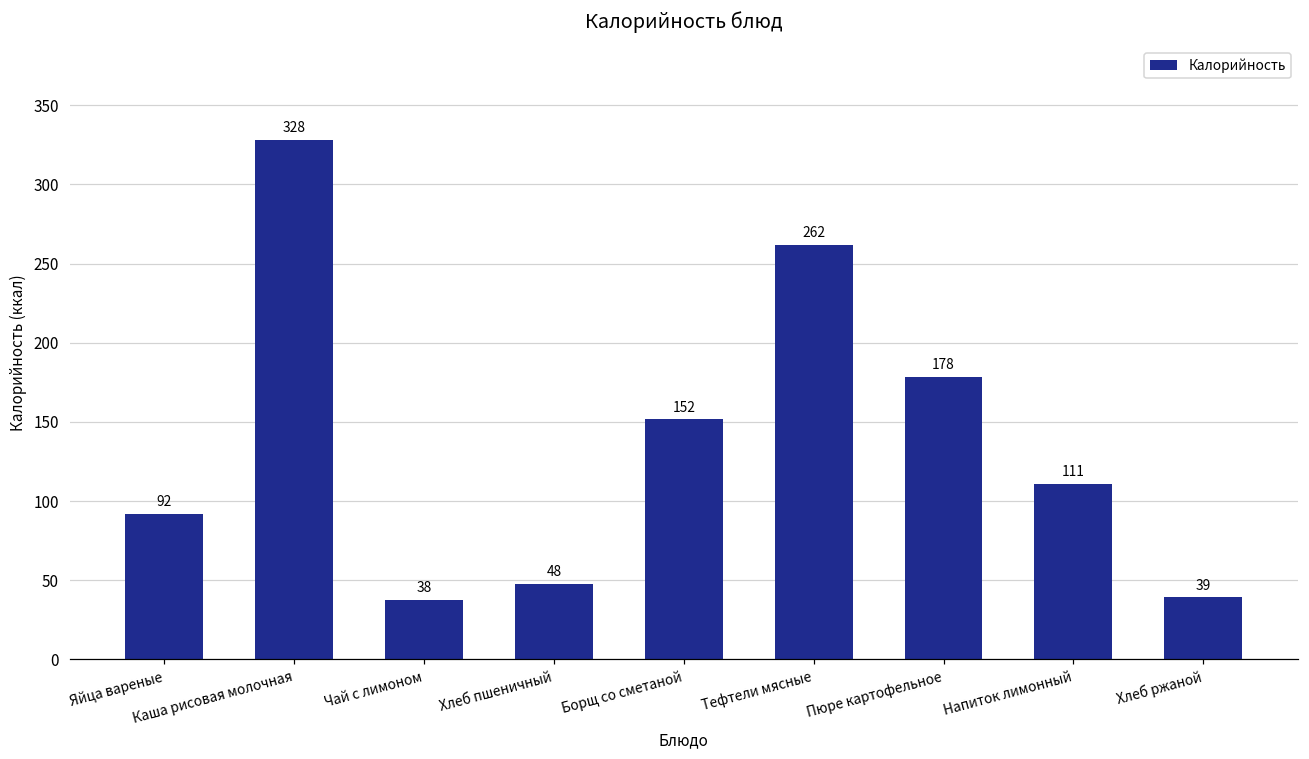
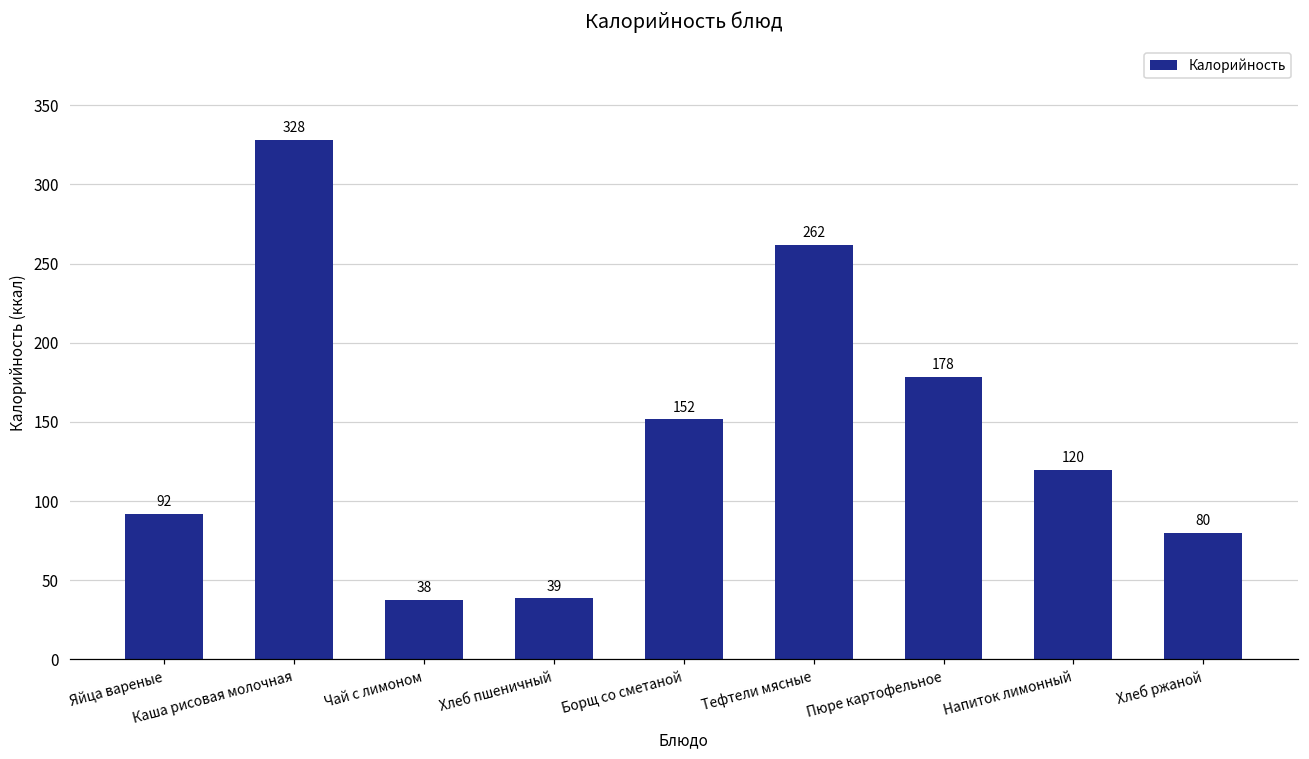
  {
    "Яйца вареные": 92,
    "Каша рисовая молочная": 328,
    "Чай с лимоном": 38,
-   "Хлеб пшеничный": 48,
+   "Хлеб пшеничный": 39,
    "Борщ со сметаной": 152,
    "Тефтели мясные": 262,
    "Пюре картофельное": 178,
-   "Напиток лимонный": 111,
-   "Хлеб ржаной": 39
+   "Напиток лимонный": 120,
+   "Хлеб ржаной": 80
  }
